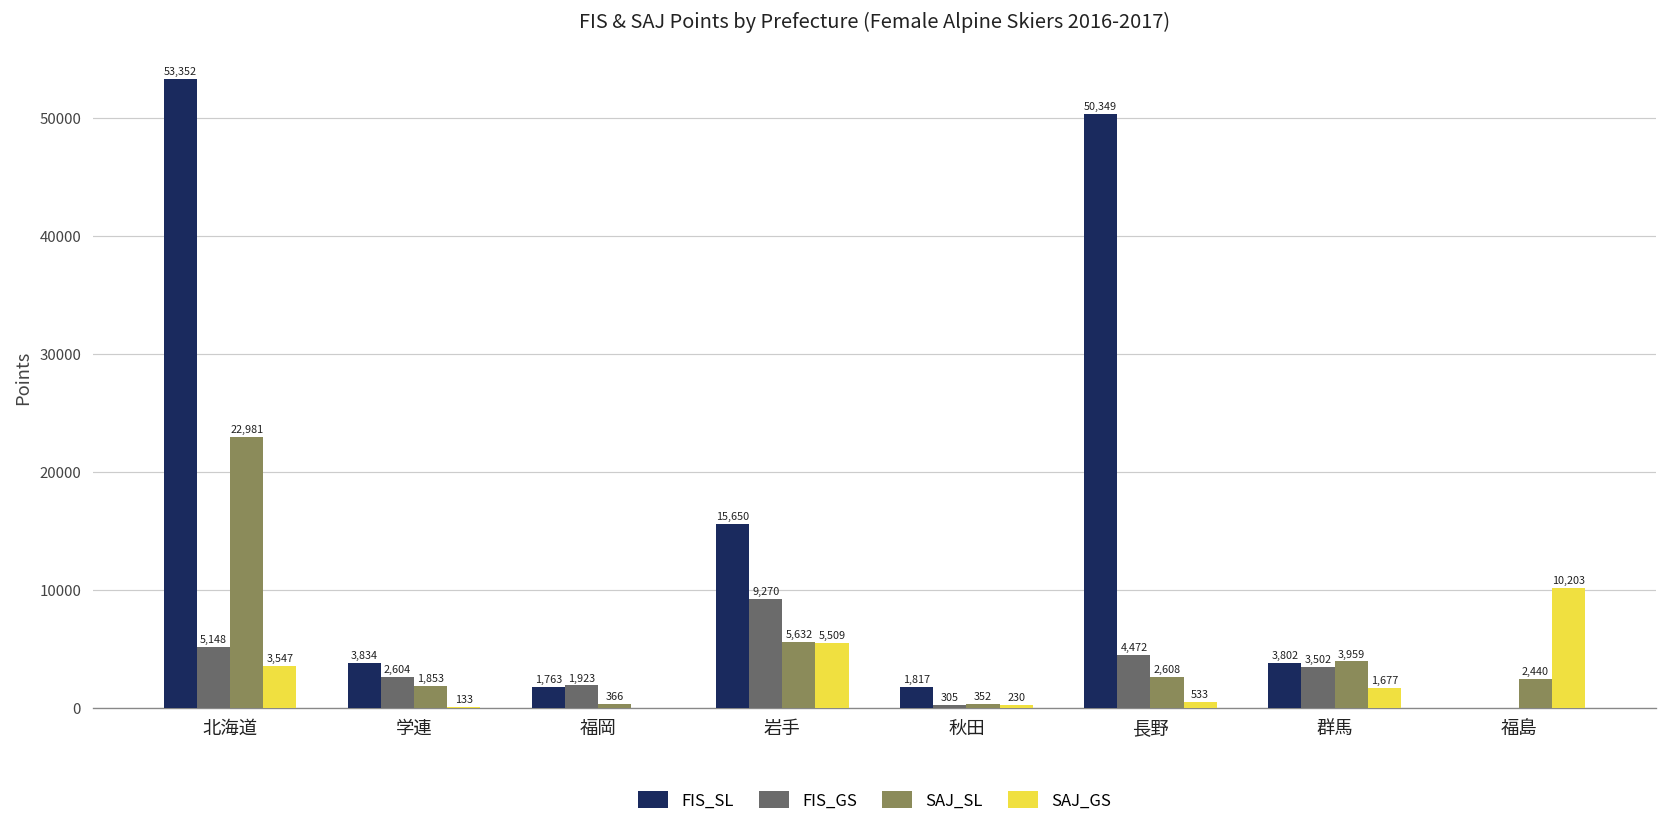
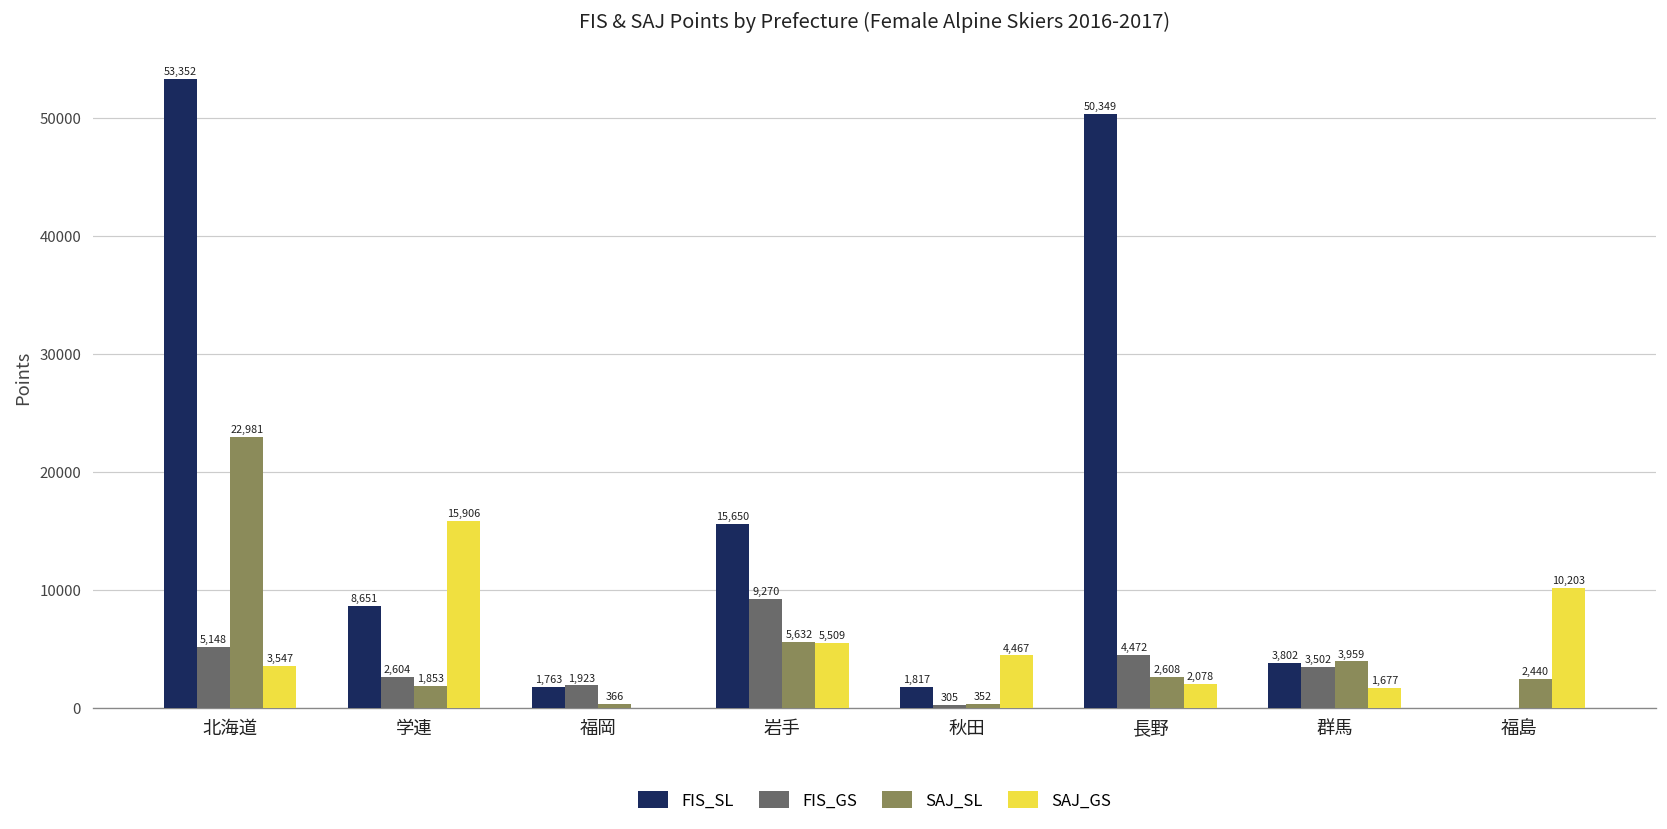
  {
    "FIS_SL": {
      "北海道": "53,352",
-     "学連": "3,834",
+     "学連": "8,651",
      "福岡": "1,763",
      "岩手": "15,650",
      "秋田": "1,817",
      "長野": "50,349",
      "群馬": "3,802"
    },
    "SAJ_GS": {
      "北海道": "3,547",
-     "学連": "133",
+     "学連": "15,906",
      "岩手": "5,509",
-     "秋田": "230",
-     "長野": "533",
+     "秋田": "4,467",
+     "長野": "2,078",
      "群馬": "1,677",
      "福島": "10,203"
    }
  }
